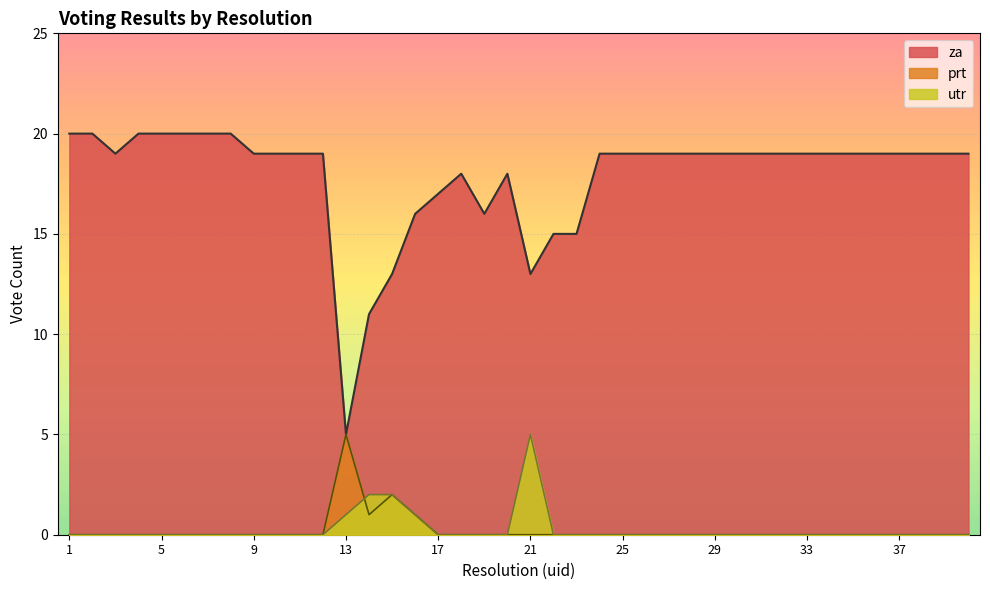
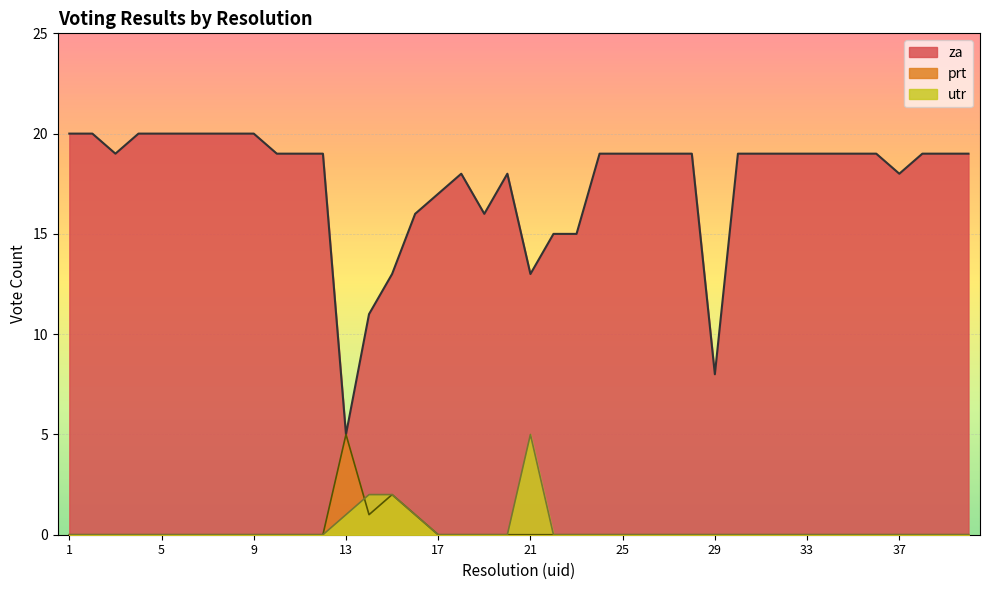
  {
    "za": {
      "1": 20,
      "5": 20,
-     "9": 19,
+     "9": 20,
      "17": 17,
      "21": 13,
      "25": 19,
-     "29": 19,
+     "29": 8,
      "33": 19,
-     "37": 19
+     "37": 18
    },
    "prt": {
      "21": 0
    },
    "utr": {
      "13": 1,
      "21": 5
    }
  }
